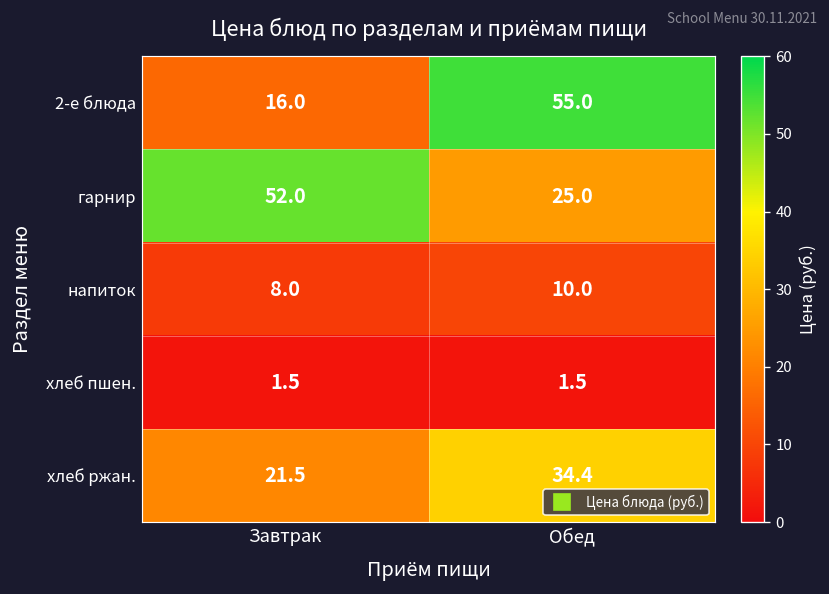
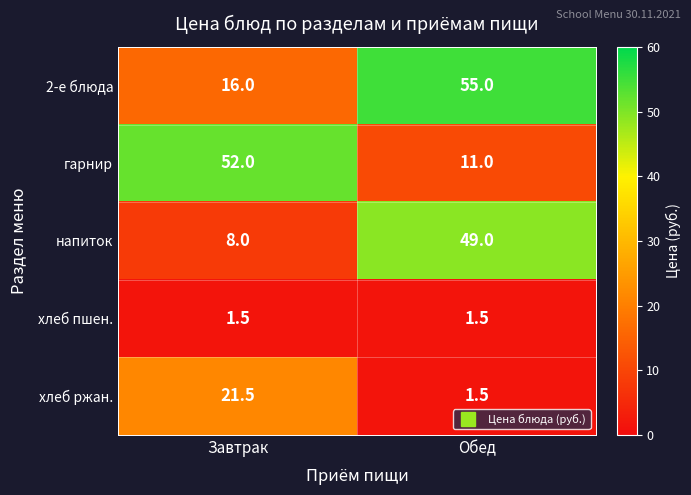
  {
    "2-е блюда": {
      "Завтрак": 16.0,
      "Обед": 55.0
    },
    "гарнир": {
      "Завтрак": 52.0,
-     "Обед": 25.0
+     "Обед": 11.0
    },
    "напиток": {
      "Завтрак": 8.0,
-     "Обед": 10.0
+     "Обед": 49.0
    },
    "хлеб пшен.": {
      "Завтрак": 1.5,
      "Обед": 1.5
    },
    "хлеб ржан.": {
      "Завтрак": 21.5,
-     "Обед": 34.4
+     "Обед": 1.5
    }
  }
